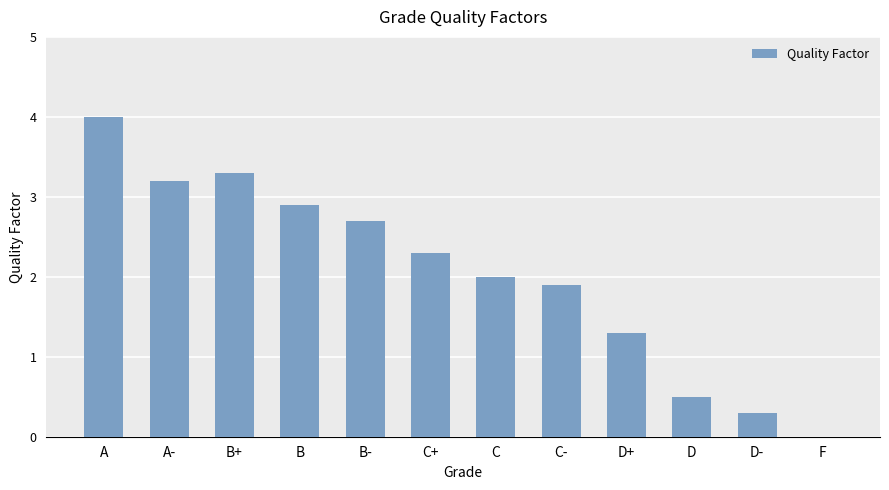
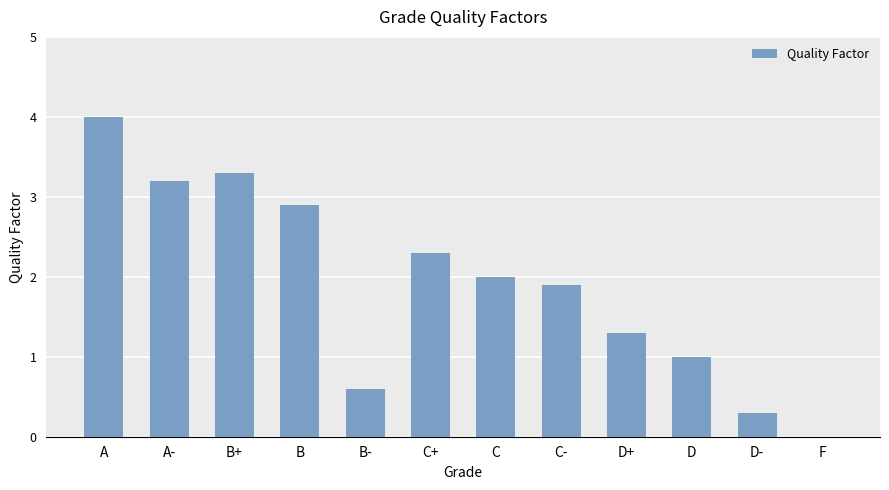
  {
    "A": 4.0,
    "A-": 3.2,
    "B+": 3.3,
    "B": 2.9,
-   "B-": 2.7,
+   "B-": 0.6,
    "C+": 2.3,
    "C": 2.0,
    "C-": 1.9,
    "D+": 1.3,
-   "D": 0.5,
+   "D": 1.0,
    "D-": 0.3,
    "F": 0.0
  }
